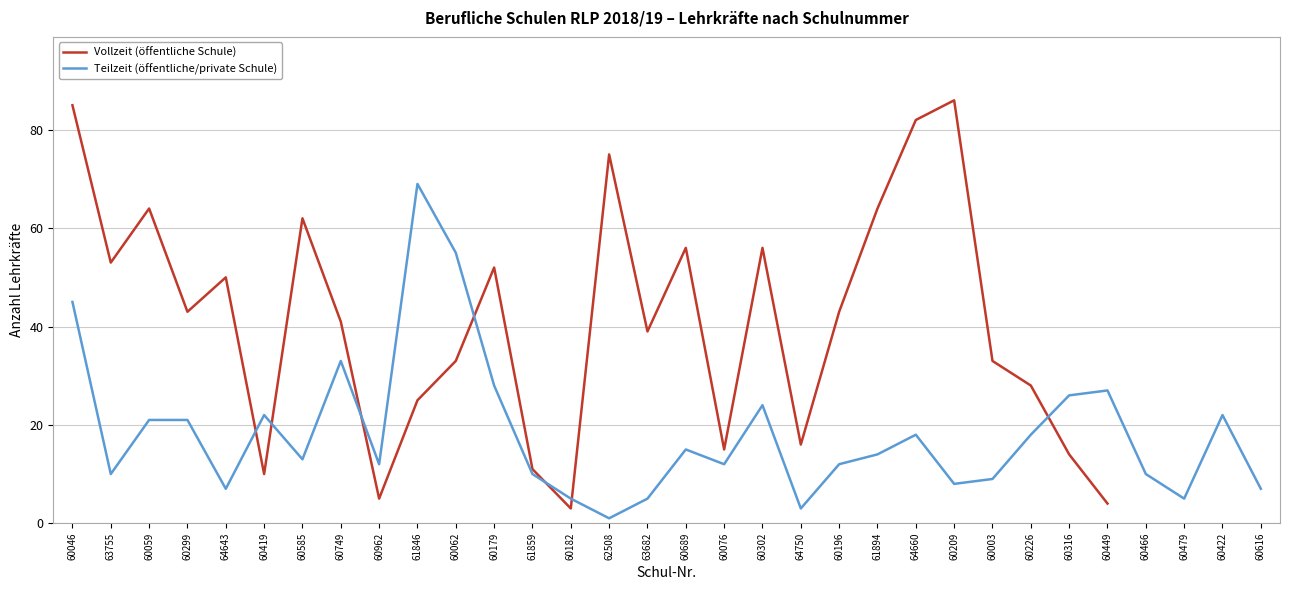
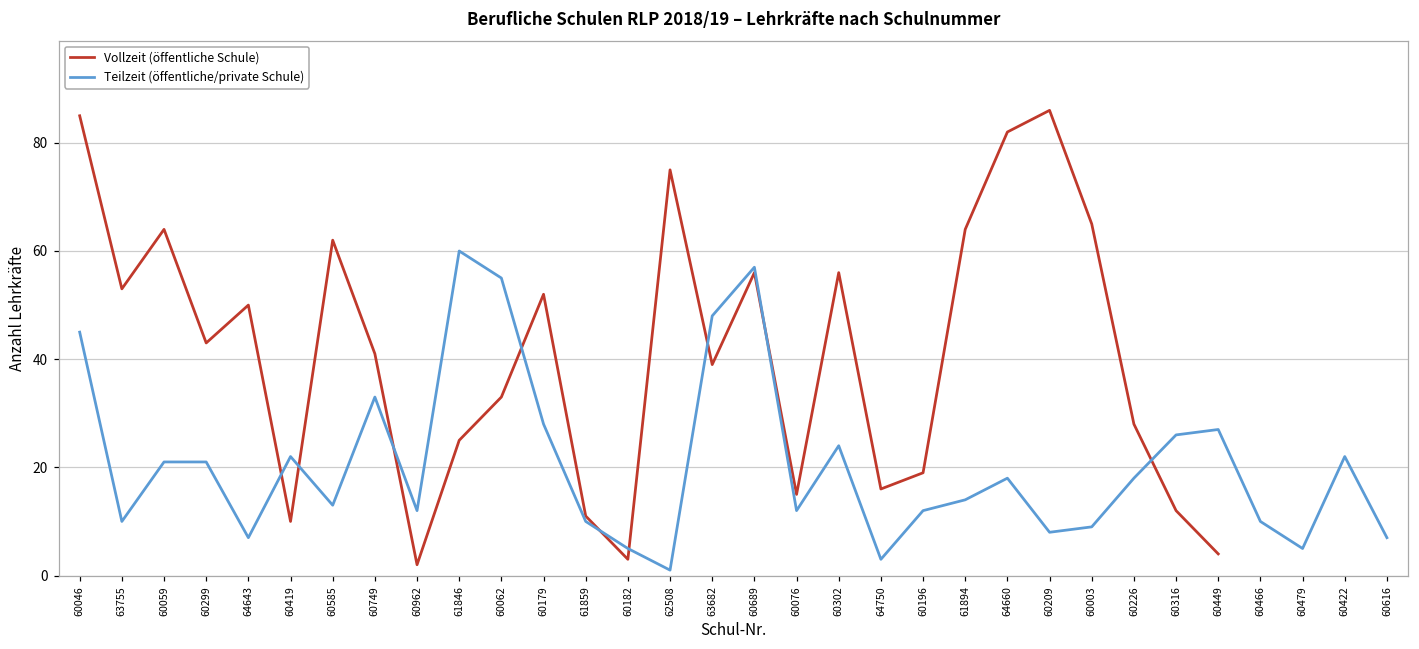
  {
    "Vollzeit (öffentliche Schule)": {
      "60046": 85,
      "63755": 53,
      "60059": 64,
      "60299": 43,
      "64643": 50,
      "60419": 10,
      "60585": 62,
      "60749": 41,
-     "60962": 5,
+     "60962": 2,
      "61846": 25,
      "60062": 33,
      "60179": 52,
      "61859": 11,
      "60182": 3,
      "62508": 75,
      "63682": 39,
      "60689": 56,
      "60076": 15,
      "60302": 56,
      "64750": 16,
-     "60196": 43,
+     "60196": 19,
      "61894": 64,
      "64660": 82,
      "60209": 86,
-     "60003": 33,
+     "60003": 65,
      "60226": 28,
-     "60316": 14,
+     "60316": 12,
      "60449": 4
    },
    "Teilzeit (öffentliche/private Schule)": {
      "60046": 45,
      "63755": 10,
      "60059": 21,
      "60299": 21,
      "64643": 7,
      "60419": 22,
      "60585": 13,
      "60749": 33,
      "60962": 12,
-     "61846": 69,
+     "61846": 60,
      "60062": 55,
      "60179": 28,
      "61859": 10,
      "60182": 5,
      "62508": 1,
-     "63682": 5,
-     "60689": 15,
+     "63682": 48,
+     "60689": 57,
      "60076": 12,
      "60302": 24,
      "64750": 3,
      "60196": 12,
      "61894": 14,
      "64660": 18,
      "60209": 8,
      "60003": 9,
      "60226": 18,
      "60316": 26,
      "60449": 27,
      "60466": 10,
      "60479": 5,
      "60422": 22,
      "60616": 7
    }
  }
